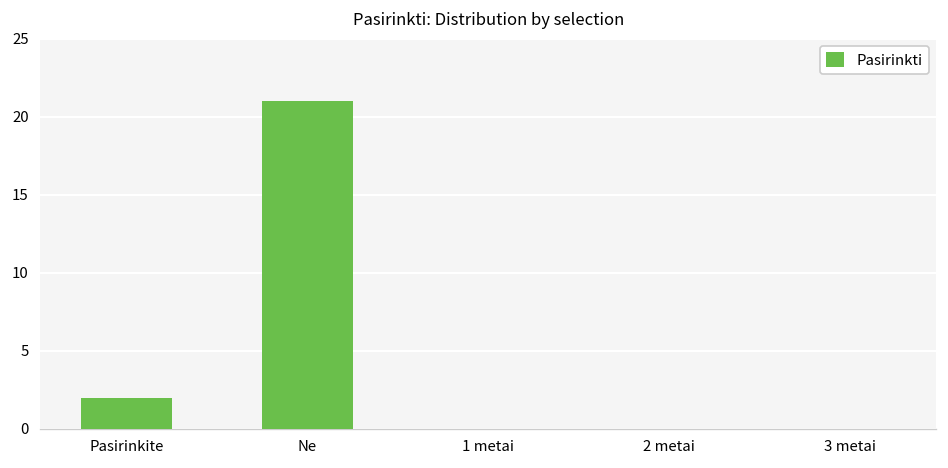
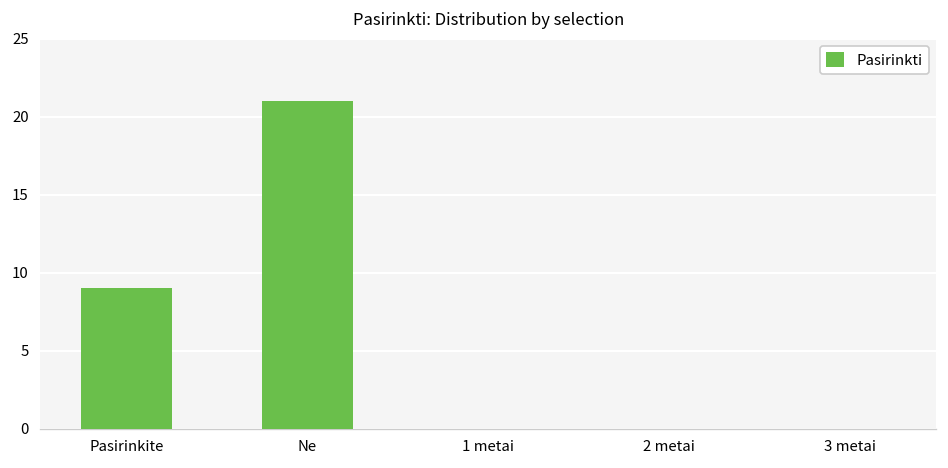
  {
-   "Pasirinkite": 2,
+   "Pasirinkite": 9,
    "Ne": 21,
    "1 metai": 0,
    "2 metai": 0,
    "3 metai": 0
  }
